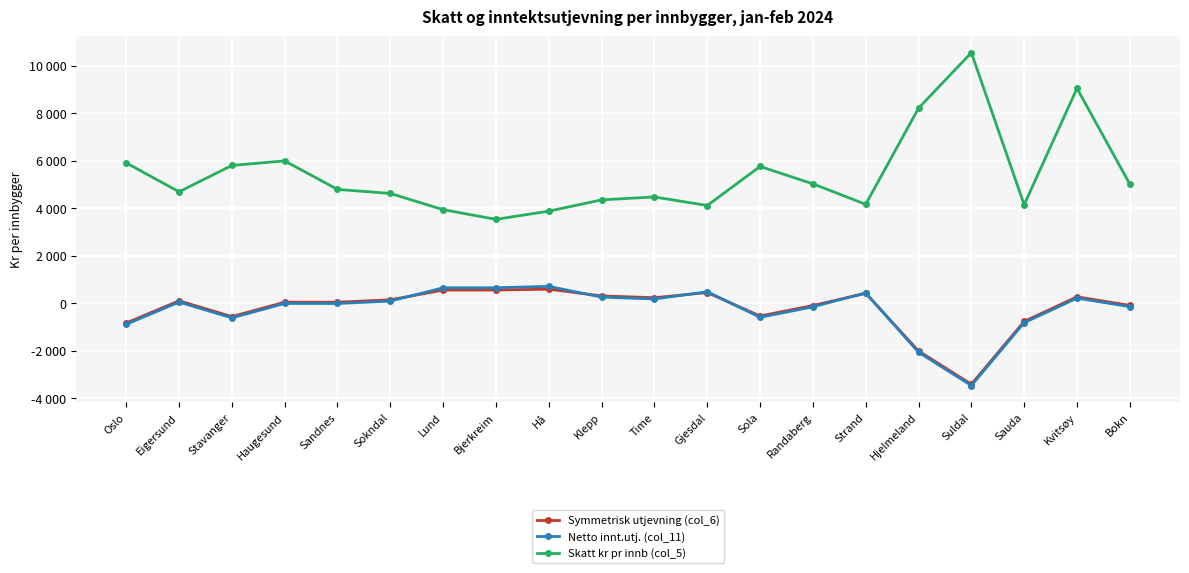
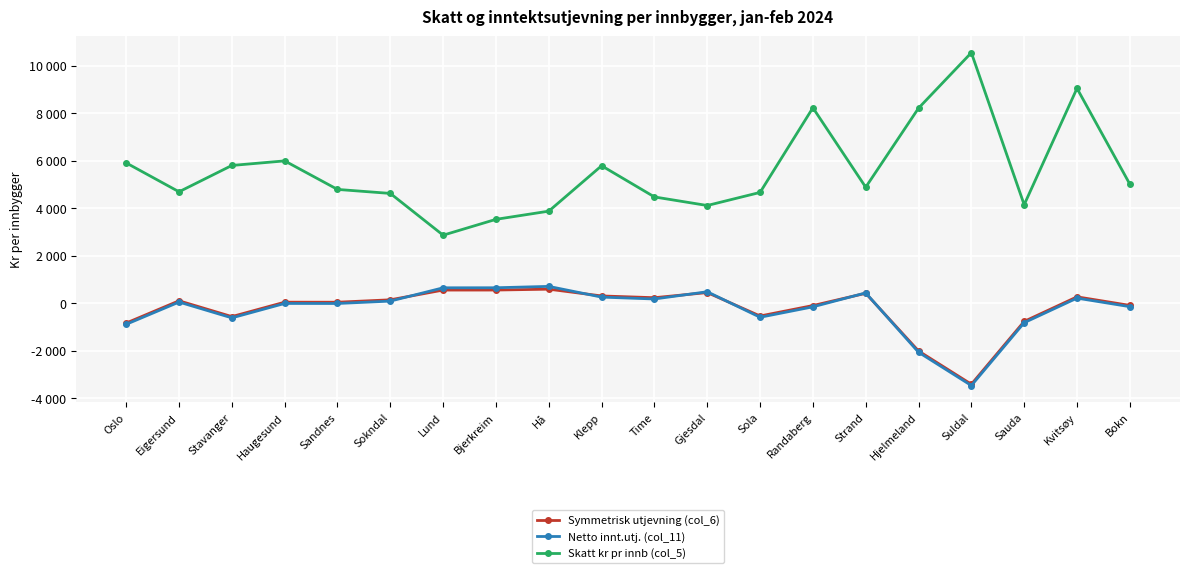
  {
    "Symmetrisk utjevning (col_6)": {
      "Hå": 600
    },
    "Netto innt.utj. (col_11)": {
      "Hå": 700
    },
    "Skatt kr pr innb (col_5)": {
      "Oslo": 5900,
      "Eigersund": 4700,
      "Stavanger": 5800,
      "Haugesund": 6000,
      "Sandnes": 4800,
      "Sokndal": 4600,
-     "Lund": 3900,
+     "Lund": 2900,
      "Bjerkreim": 3500,
      "Hå": 3900,
-     "Klepp": 4300,
+     "Klepp": 5800,
      "Time": 4500,
      "Gjesdal": 4100,
-     "Sola": 5800,
-     "Randaberg": 5000,
-     "Strand": 4200,
+     "Sola": 4700,
+     "Randaberg": 8200,
+     "Strand": 4900,
      "Hjelmeland": 8200,
      "Suldal": 10500,
      "Sauda": 4100,
      "Kvitsøy": 9000,
      "Bokn": 5000
    }
  }
